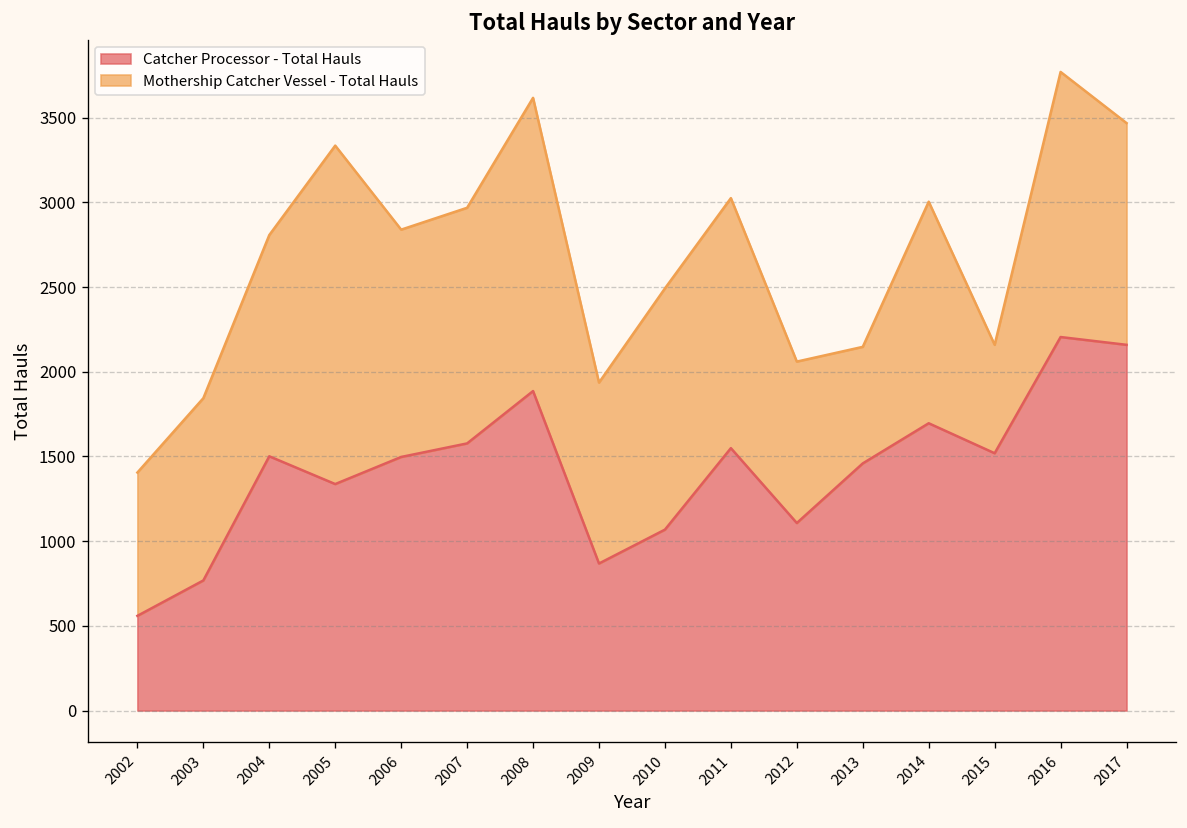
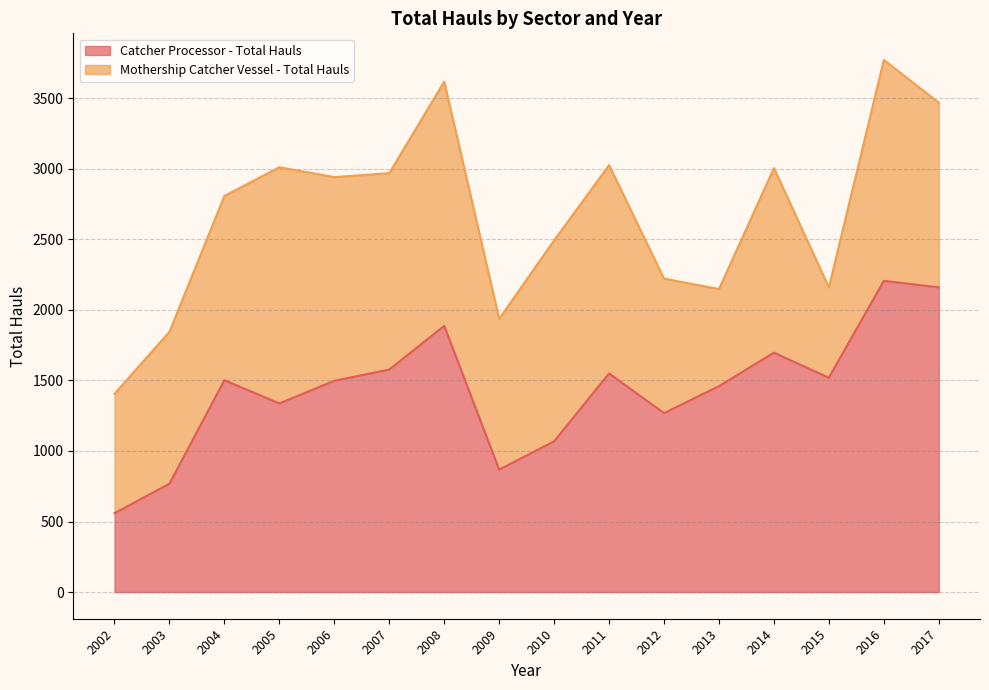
  {
    "Catcher Processor - Total Hauls": {
      "2002": 560,
      "2003": 770,
      "2004": 1500,
      "2005": 1340,
      "2006": 1500,
      "2007": 1580,
      "2008": 1890,
      "2009": 870,
      "2010": 1070,
      "2011": 1550,
-     "2012": 1110,
+     "2012": 1270,
      "2013": 1460,
      "2014": 1700,
      "2015": 1520,
      "2016": 2210,
      "2017": 2160
    },
    "Mothership Catcher Vessel - Total Hauls": {
      "2002": 850,
      "2003": 1080,
      "2004": 1310,
-     "2005": 2000,
-     "2006": 1340,
+     "2005": 1670,
+     "2006": 1440,
      "2007": 1390,
      "2008": 1730,
      "2009": 1070,
      "2010": 1420,
      "2011": 1480,
      "2012": 950,
      "2013": 690,
      "2014": 1310,
      "2015": 640,
      "2016": 1570,
      "2017": 1310
    }
  }
